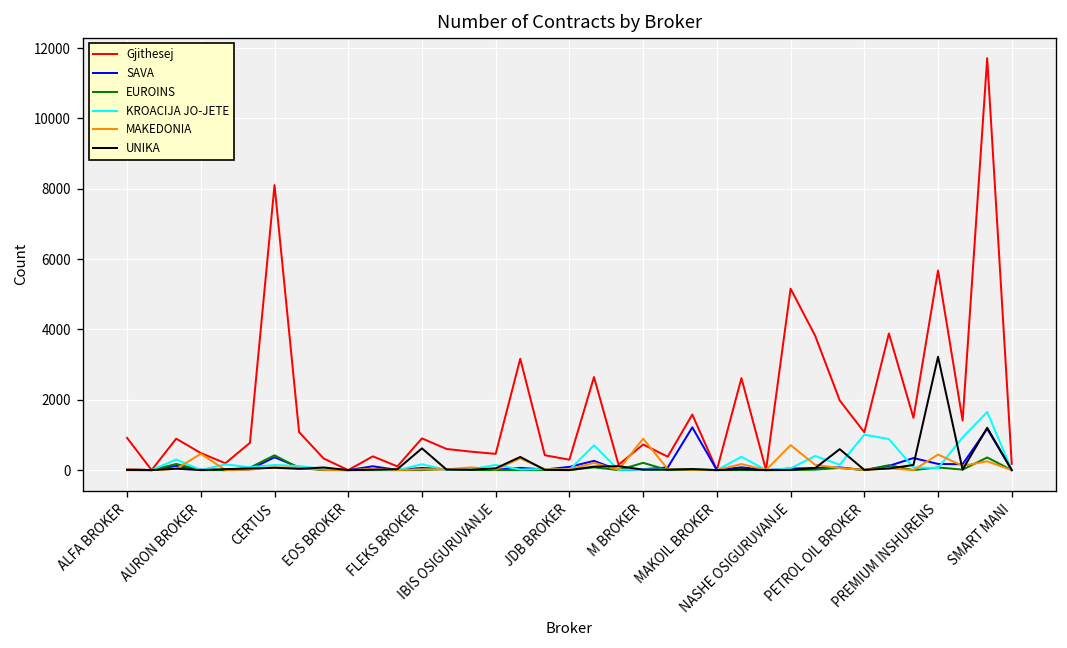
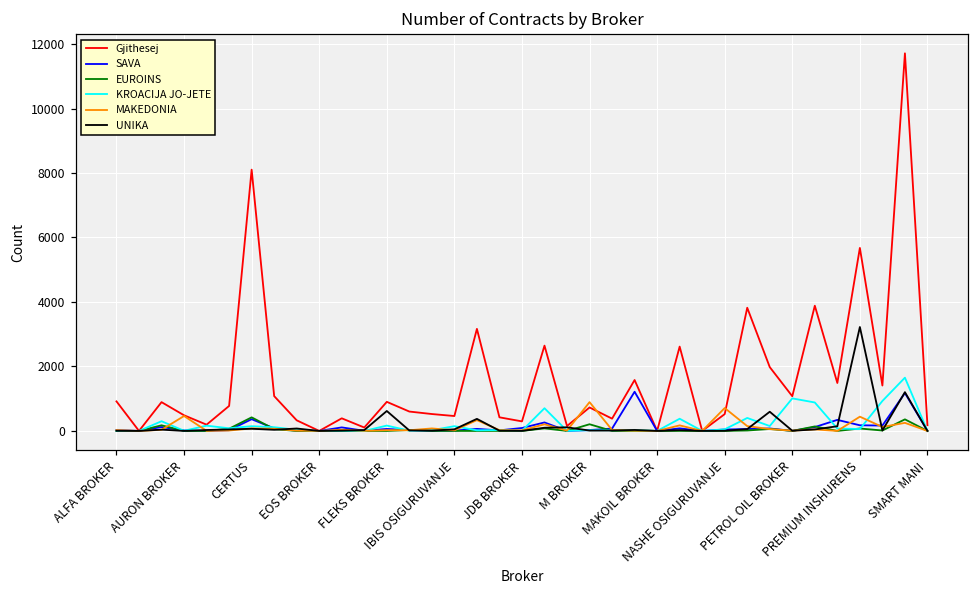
  {
    "Gjithesej": {
      "ALFA BROKER": 900,
      "CERTUS": 8100,
      "FLEKS BROKER": 900,
      "IBIS OSIGURUVANJE": 500,
      "JDB BROKER": 300,
      "M BROKER": 700,
-     "NASHE OSIGURUVANJE": 5200,
+     "NASHE OSIGURUVANJE": 500,
      "PREMIUM INSHURENS": 5700,
      "SMART MANI": 200
    },
    "SAVA": {
      "PREMIUM INSHURENS": 200
    },
    "EUROINS": {
      "M BROKER": 200
    },
    "KROACIJA JO-JETE": {
      "FLEKS BROKER": 200,
      "IBIS OSIGURUVANJE": 100
    },
    "MAKEDONIA": {
      "M BROKER": 900,
      "NASHE OSIGURUVANJE": 700,
      "PREMIUM INSHURENS": 400
    },
    "UNIKA": {
      "FLEKS BROKER": 600,
      "PREMIUM INSHURENS": 3200
    }
  }
